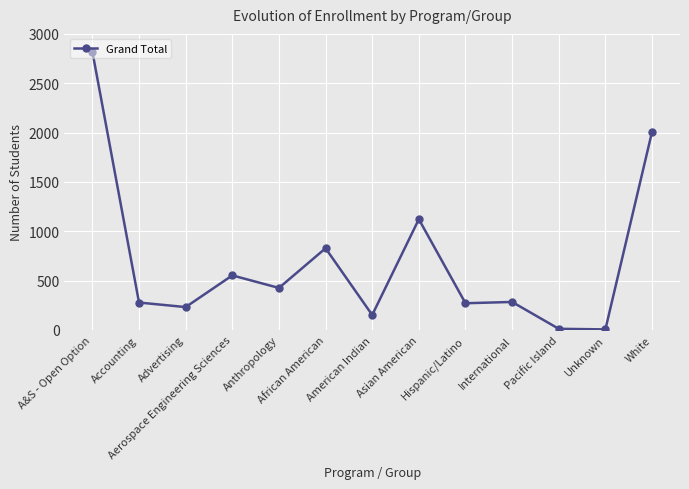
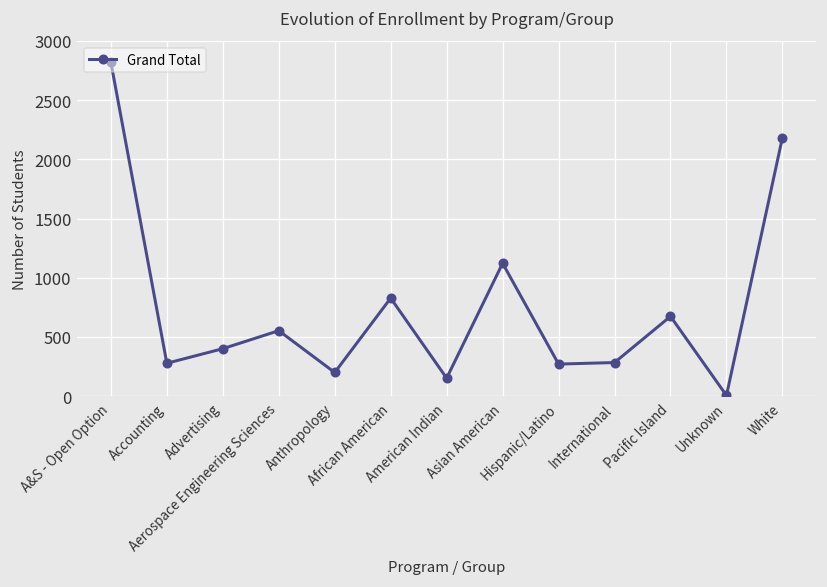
  {
    "Accounting": 300,
-   "Advertising": 200,
+   "Advertising": 400,
    "Aerospace Engineering Sciences": 600,
-   "Anthropology": 400,
+   "Anthropology": 200,
    "African American": 800,
    "American Indian": 200,
    "Asian American": 1100,
    "Hispanic/Latino": 300,
    "International": 300,
-   "Pacific Island": 0,
+   "Pacific Island": 700,
    "Unknown": 0,
-   "White": 2000
+   "White": 2200
  }
